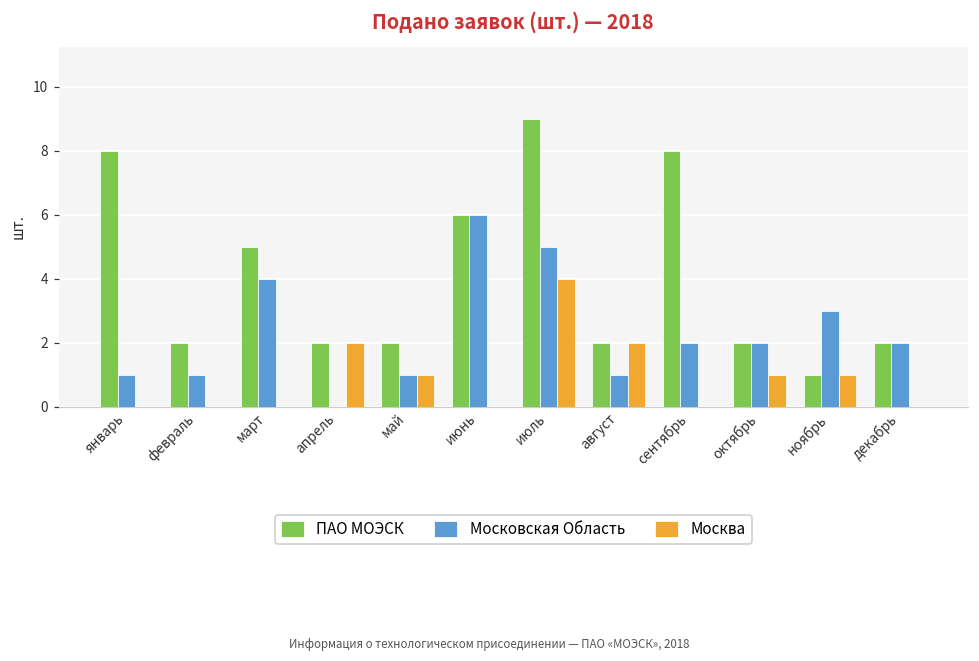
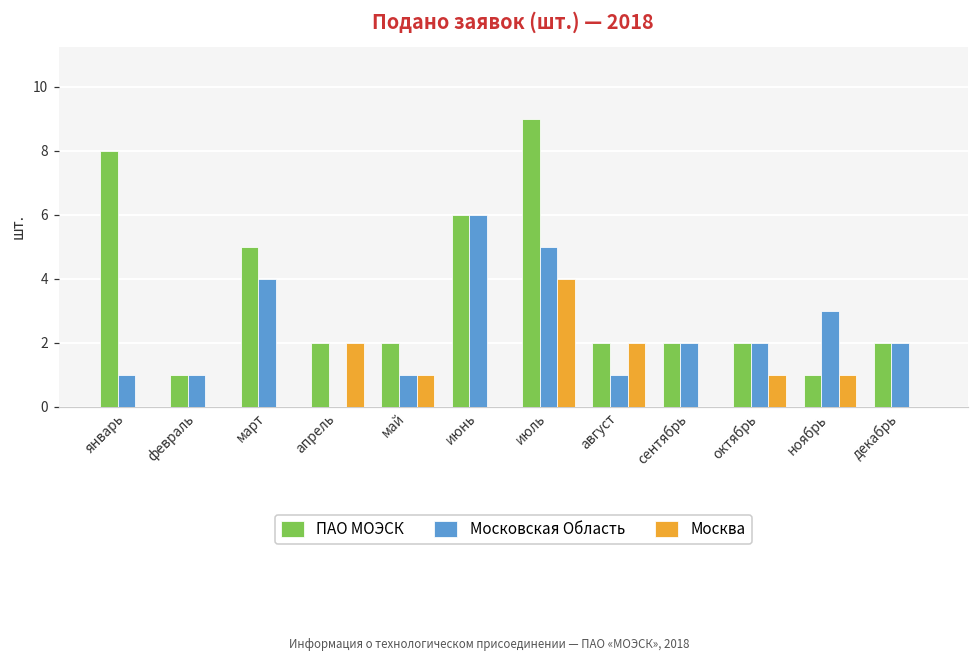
  {
    "ПАО МОЭСК": {
      "январь": 8,
-     "февраль": 2,
+     "февраль": 1,
      "март": 5,
      "апрель": 2,
      "май": 2,
      "июнь": 6,
      "июль": 9,
      "август": 2,
-     "сентябрь": 8,
+     "сентябрь": 2,
      "октябрь": 2,
      "ноябрь": 1,
      "декабрь": 2
    },
    "Московская Область": {
      "январь": 1,
      "февраль": 1,
      "март": 4,
      "апрель": 0,
      "май": 1,
      "июнь": 6,
      "июль": 5,
      "август": 1,
      "сентябрь": 2,
      "октябрь": 2,
      "ноябрь": 3,
      "декабрь": 2
    },
    "Москва": {
      "январь": 0,
      "февраль": 0,
      "март": 0,
      "апрель": 2,
      "май": 1,
      "июнь": 0,
      "июль": 4,
      "август": 2,
      "сентябрь": 0,
      "октябрь": 1,
      "ноябрь": 1,
      "декабрь": 0
    }
  }
